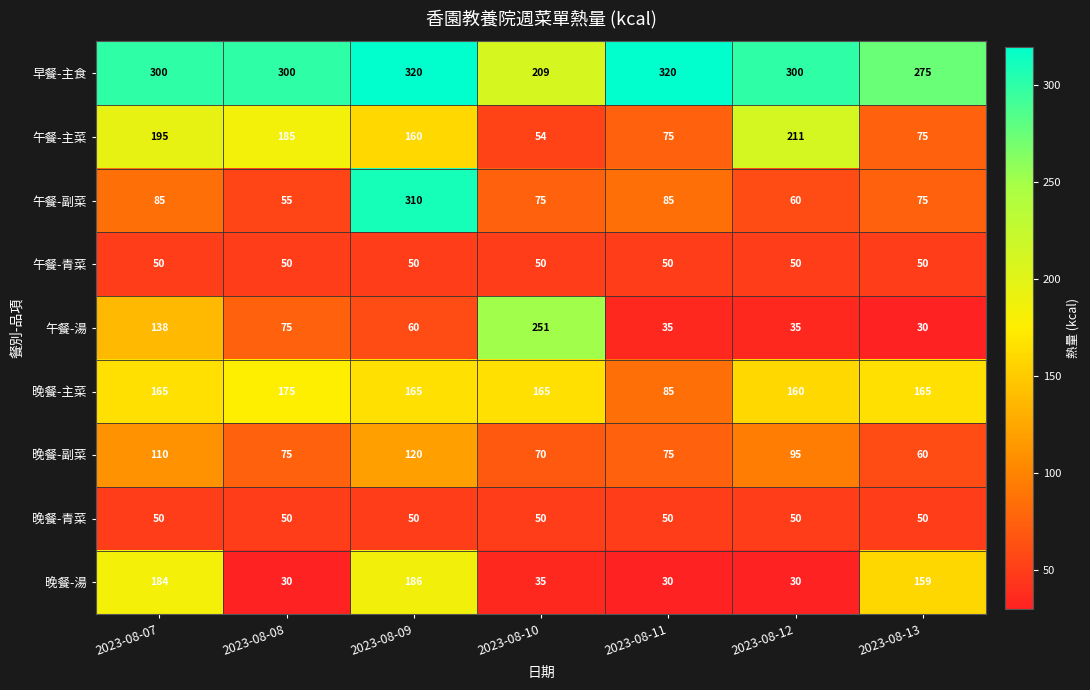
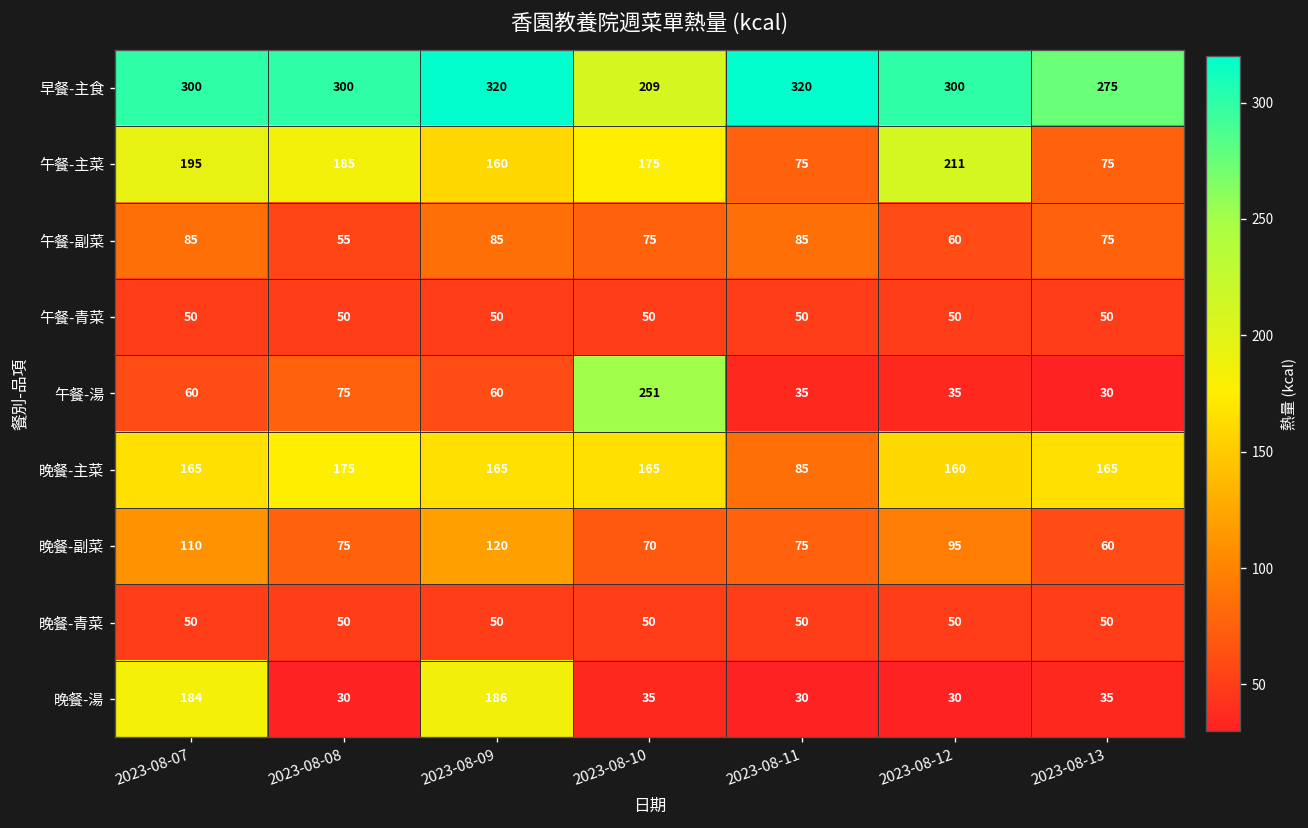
  {
    "早餐-主食": {
      "2023-08-07": 300,
      "2023-08-08": 300,
      "2023-08-09": 320,
      "2023-08-10": 209,
      "2023-08-11": 320,
      "2023-08-12": 300,
      "2023-08-13": 275
    },
    "午餐-主菜": {
      "2023-08-07": 195,
      "2023-08-08": 185,
      "2023-08-09": 160,
-     "2023-08-10": 54,
+     "2023-08-10": 175,
      "2023-08-11": 75,
      "2023-08-12": 211,
      "2023-08-13": 75
    },
    "午餐-副菜": {
      "2023-08-07": 85,
      "2023-08-08": 55,
-     "2023-08-09": 310,
+     "2023-08-09": 85,
      "2023-08-10": 75,
      "2023-08-11": 85,
      "2023-08-12": 60,
      "2023-08-13": 75
    },
    "午餐-青菜": {
      "2023-08-07": 50,
      "2023-08-08": 50,
      "2023-08-09": 50,
      "2023-08-10": 50,
      "2023-08-11": 50,
      "2023-08-12": 50,
      "2023-08-13": 50
    },
    "午餐-湯": {
-     "2023-08-07": 138,
+     "2023-08-07": 60,
      "2023-08-08": 75,
      "2023-08-09": 60,
      "2023-08-10": 251,
      "2023-08-11": 35,
      "2023-08-12": 35,
      "2023-08-13": 30
    },
    "晚餐-主菜": {
      "2023-08-07": 165,
      "2023-08-08": 175,
      "2023-08-09": 165,
      "2023-08-10": 165,
      "2023-08-11": 85,
      "2023-08-12": 160,
      "2023-08-13": 165
    },
    "晚餐-副菜": {
      "2023-08-07": 110,
      "2023-08-08": 75,
      "2023-08-09": 120,
      "2023-08-10": 70,
      "2023-08-11": 75,
      "2023-08-12": 95,
      "2023-08-13": 60
    },
    "晚餐-青菜": {
      "2023-08-07": 50,
      "2023-08-08": 50,
      "2023-08-09": 50,
      "2023-08-10": 50,
      "2023-08-11": 50,
      "2023-08-12": 50,
      "2023-08-13": 50
    },
    "晚餐-湯": {
      "2023-08-07": 184,
      "2023-08-08": 30,
      "2023-08-09": 186,
      "2023-08-10": 35,
      "2023-08-11": 30,
      "2023-08-12": 30,
-     "2023-08-13": 159
+     "2023-08-13": 35
    }
  }
